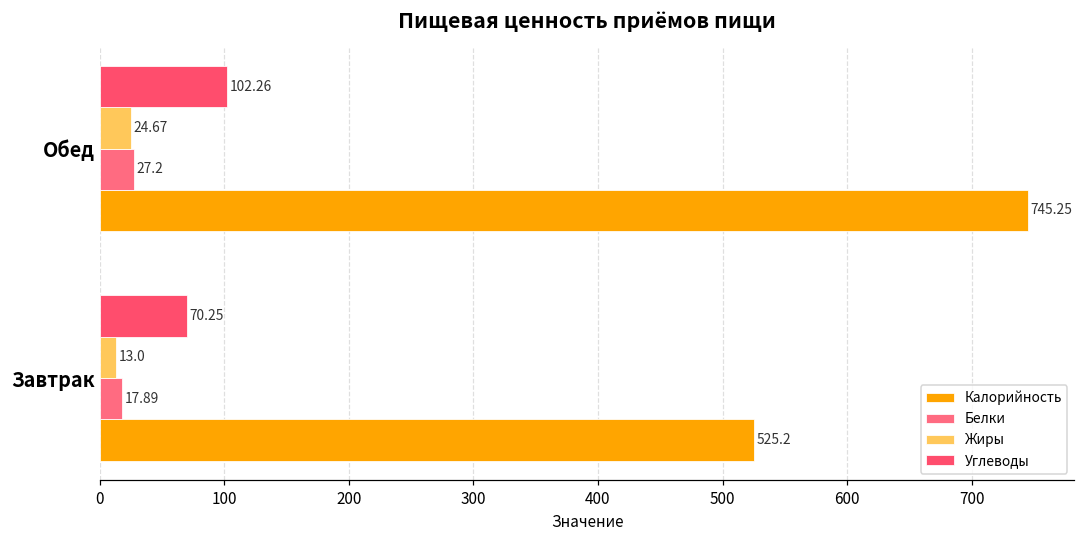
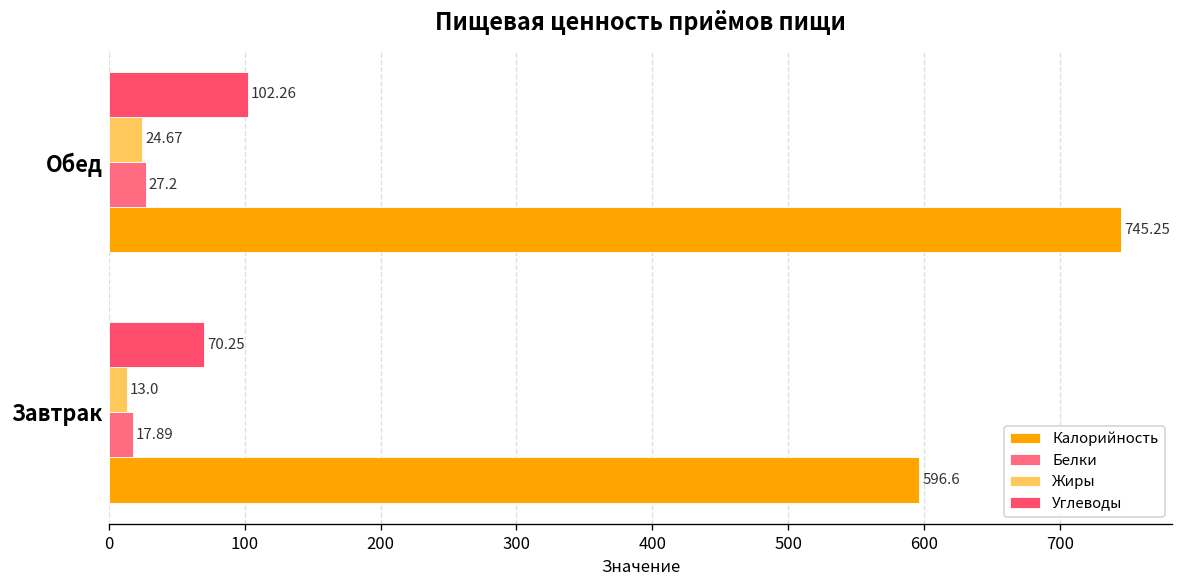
  {
    "Калорийность": {
      "Обед": 745.25,
-     "Завтрак": 525.2
+     "Завтрак": 596.6
    },
    "Жиры": {
      "Обед": 24.67,
      "Завтрак": 13.0
    }
  }
